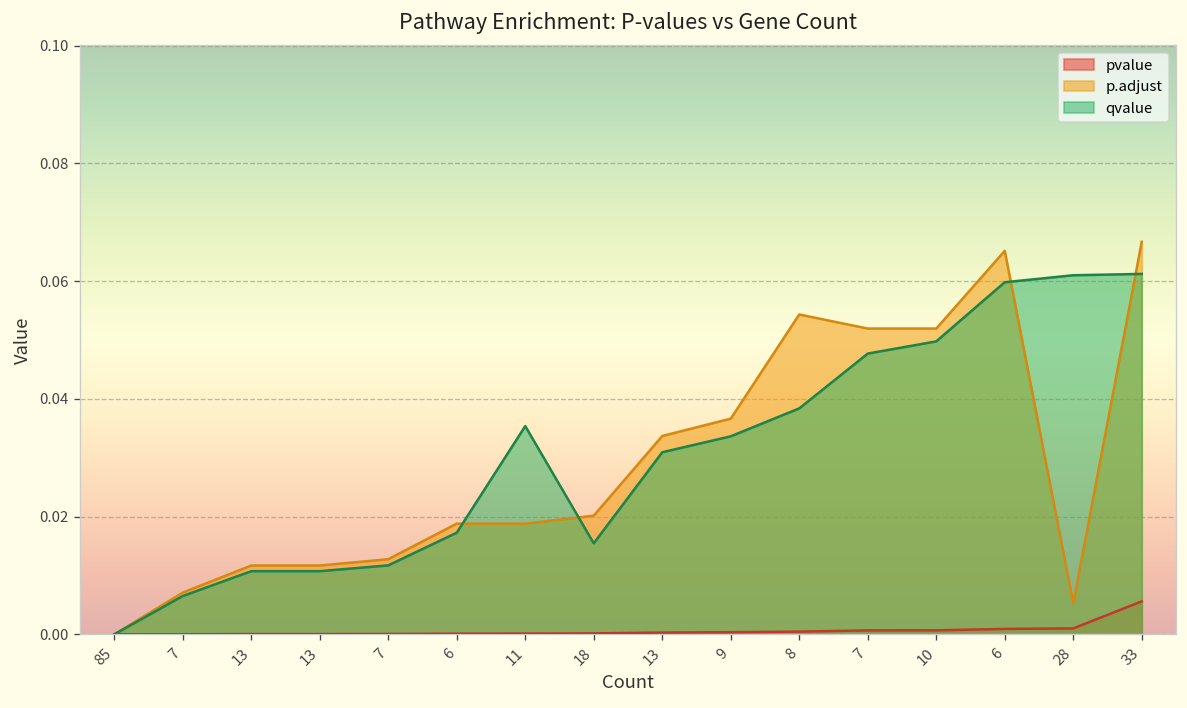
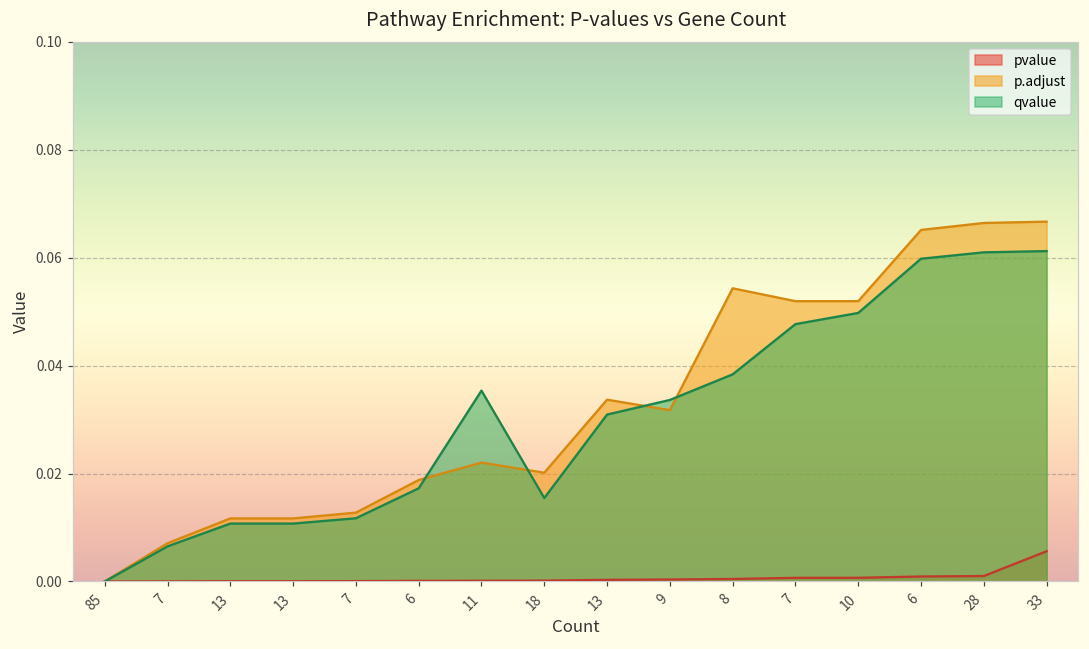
  {
    "pvalue": {
      "11": 0.000,
      "18": 0.000,
      "9": 0.000,
      "8": 0.000,
      "10": 0.001,
      "28": 0.001,
      "33": 0.006
    },
    "p.adjust": {
-     "11": 0.019,
+     "11": 0.022,
      "18": 0.020,
-     "9": 0.037,
+     "9": 0.032,
      "8": 0.054,
      "10": 0.052,
-     "28": 0.005,
+     "28": 0.066,
      "33": 0.067
    },
    "qvalue": {
      "11": 0.035,
      "18": 0.015,
      "9": 0.034,
      "8": 0.038,
      "10": 0.050,
      "28": 0.061,
      "33": 0.061
    }
  }
